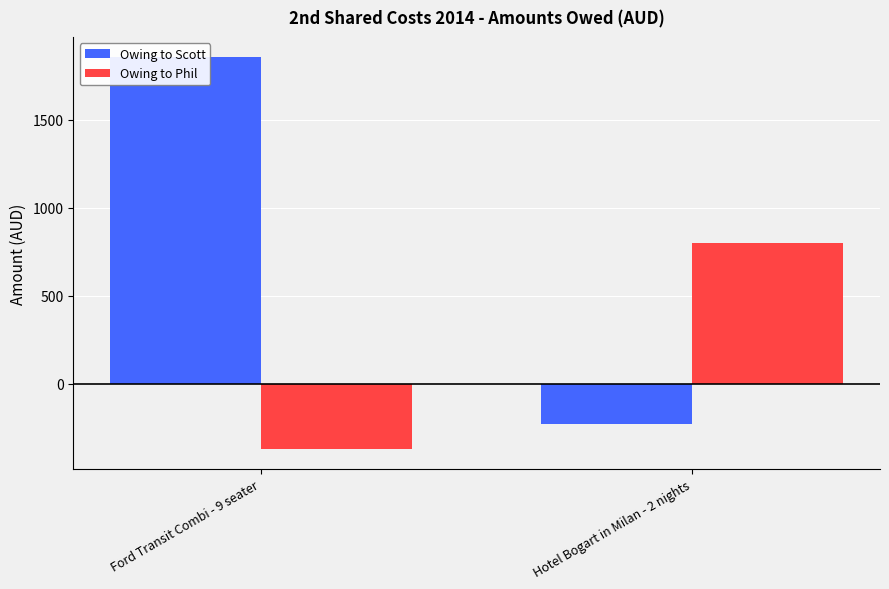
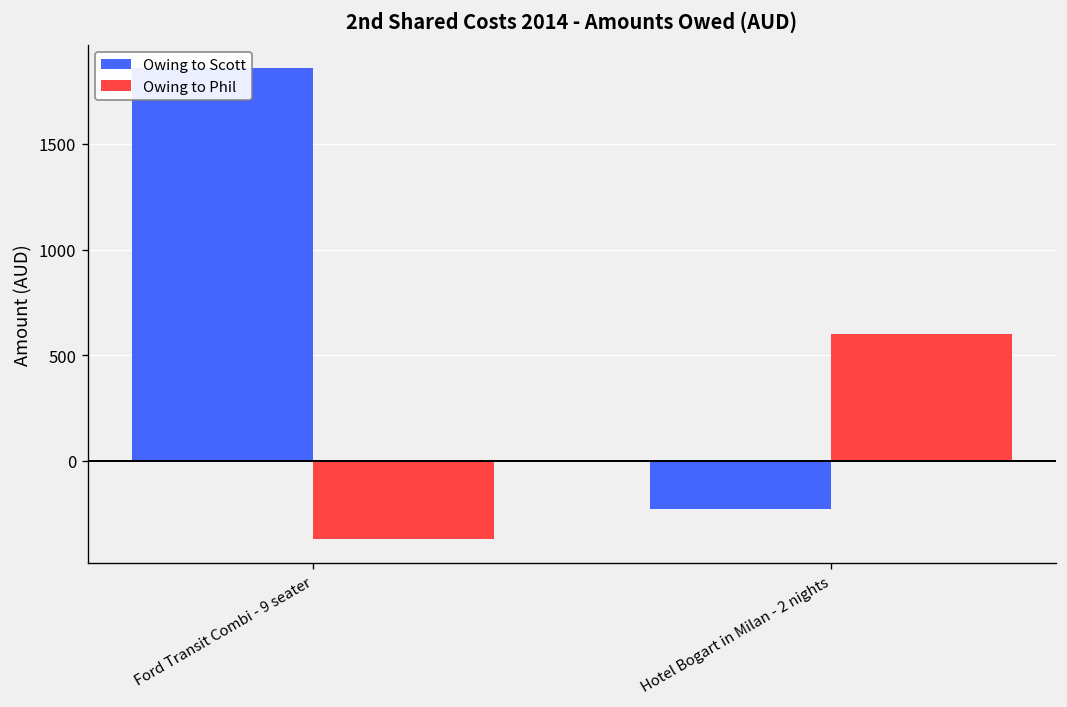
  {
    "Owing to Scott": {
      "Hotel Bogart in Milan - 2 nights": -230
    },
    "Owing to Phil": {
      "Ford Transit Combi - 9 seater": -370,
-     "Hotel Bogart in Milan - 2 nights": 800
+     "Hotel Bogart in Milan - 2 nights": 600
    }
  }
